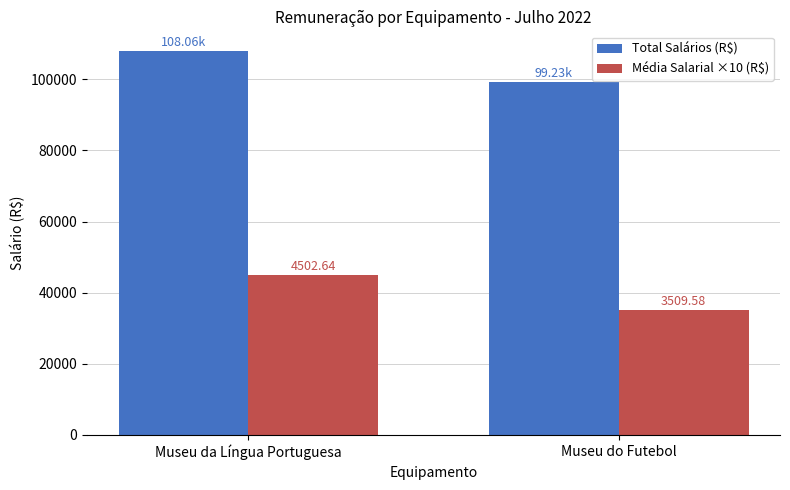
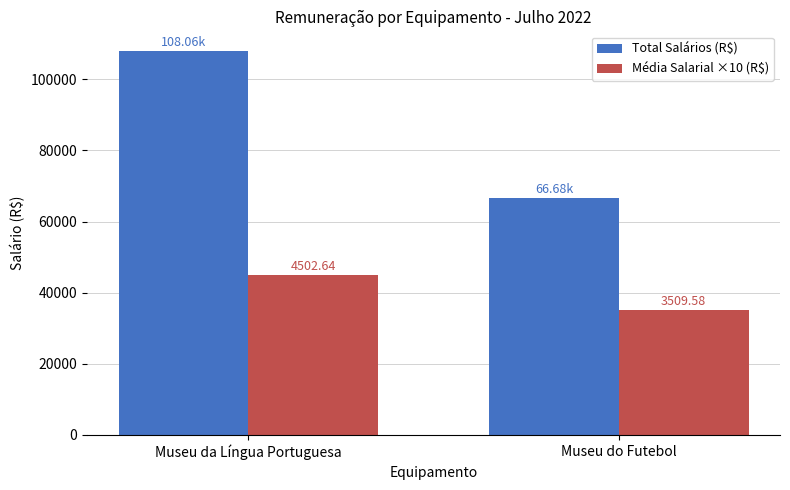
  {
    "Total Salários (R$)": {
      "Museu da Língua Portuguesa": "108.06k",
-     "Museu do Futebol": "99.23k"
+     "Museu do Futebol": "66.68k"
    }
  }
